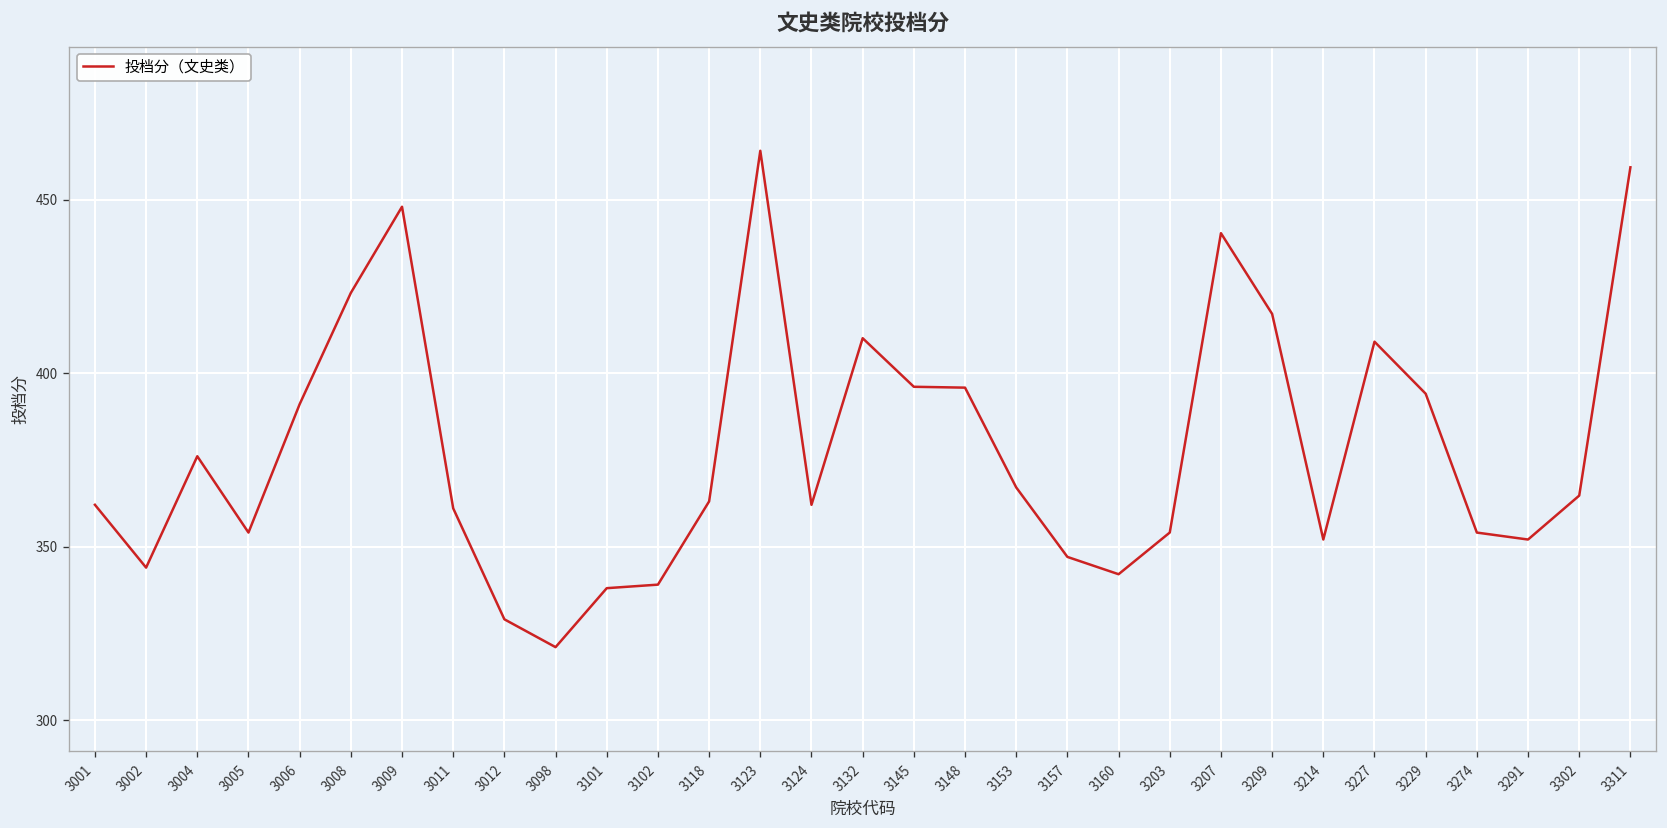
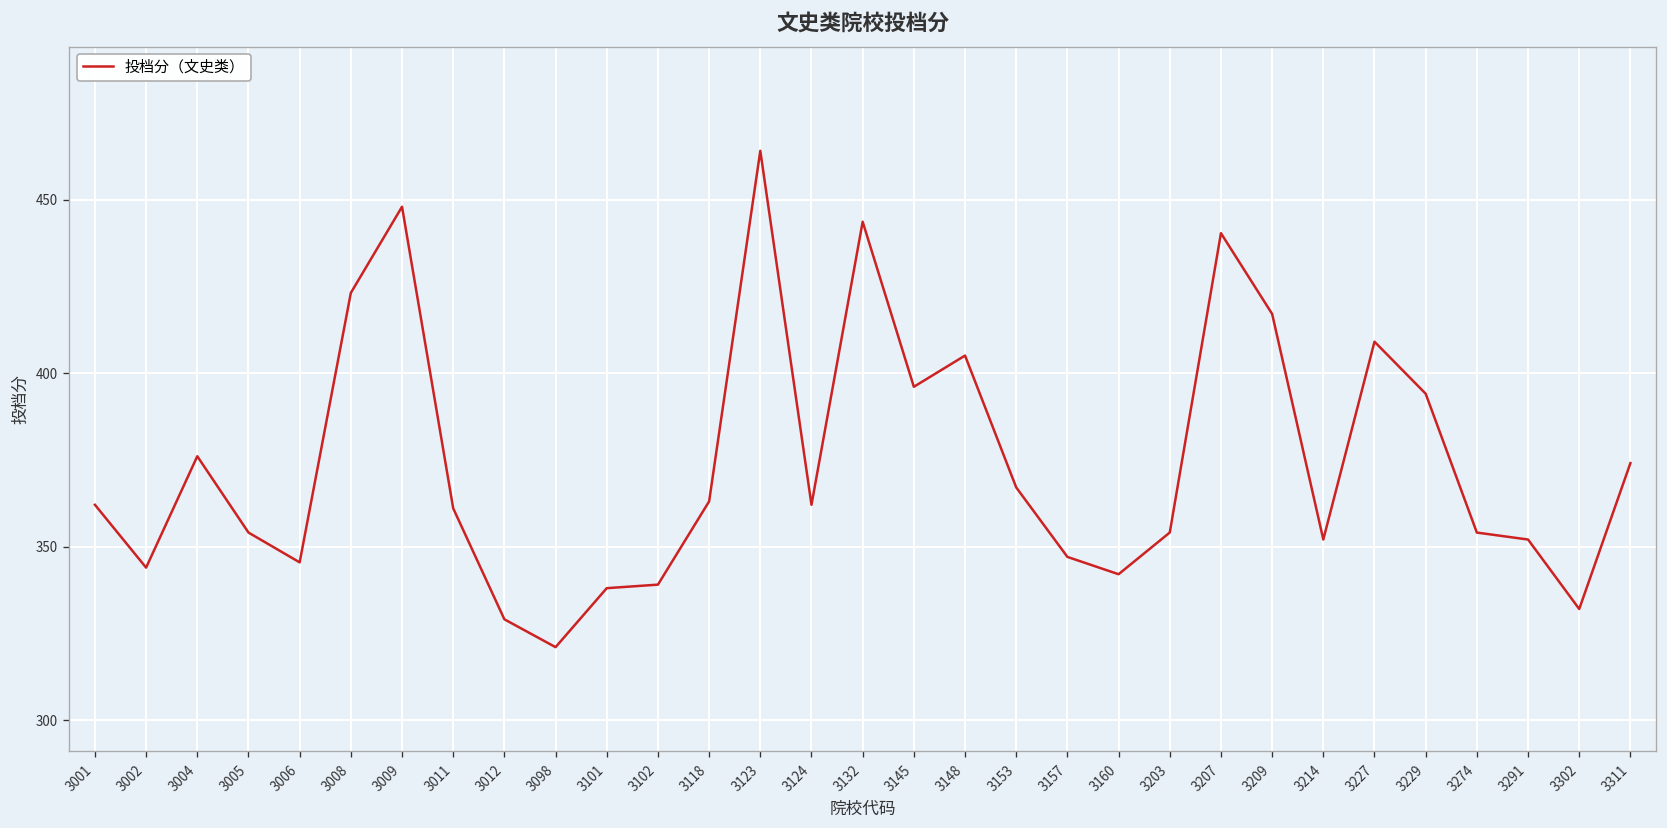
  {
    "3001": 362,
    "3002": 344,
    "3004": 376,
    "3005": 354,
-   "3006": 391,
+   "3006": 346,
    "3008": 423,
    "3009": 448,
    "3011": 361,
    "3012": 329,
    "3098": 321,
    "3101": 338,
    "3102": 339,
    "3118": 363,
    "3123": 464,
    "3124": 362,
-   "3132": 410,
+   "3132": 444,
    "3145": 396,
-   "3148": 396,
+   "3148": 405,
    "3153": 367,
    "3157": 347,
    "3160": 342,
    "3203": 354,
    "3207": 440,
    "3209": 417,
    "3214": 352,
    "3227": 409,
    "3229": 394,
    "3274": 354,
    "3291": 352,
-   "3302": 365,
-   "3311": 459
+   "3302": 332,
+   "3311": 374
  }
